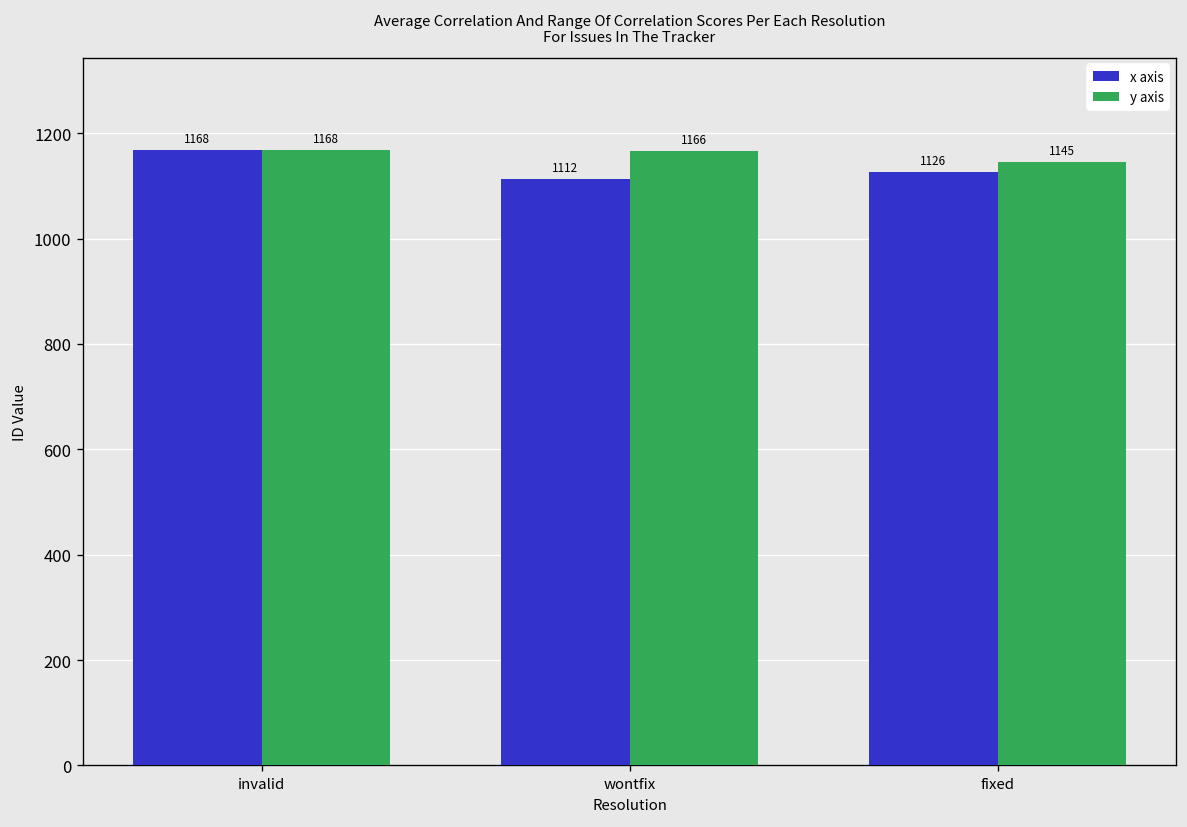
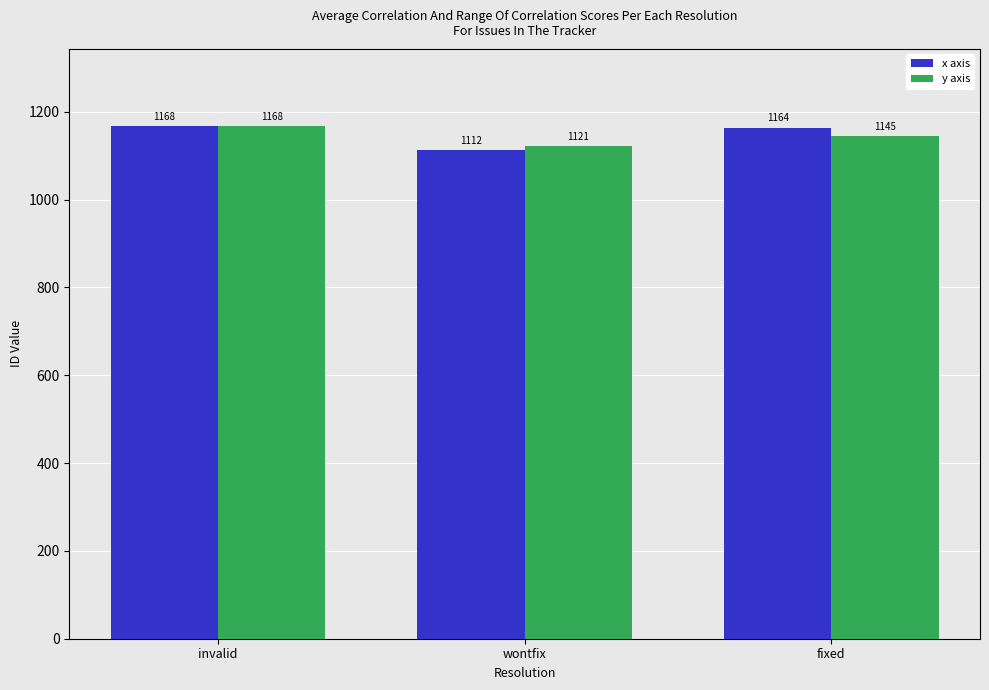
  {
    "x axis": {
      "invalid": 1168,
      "wontfix": 1112,
-     "fixed": 1126
+     "fixed": 1164
    },
    "y axis": {
      "invalid": 1168,
-     "wontfix": 1166,
+     "wontfix": 1121,
      "fixed": 1145
    }
  }
